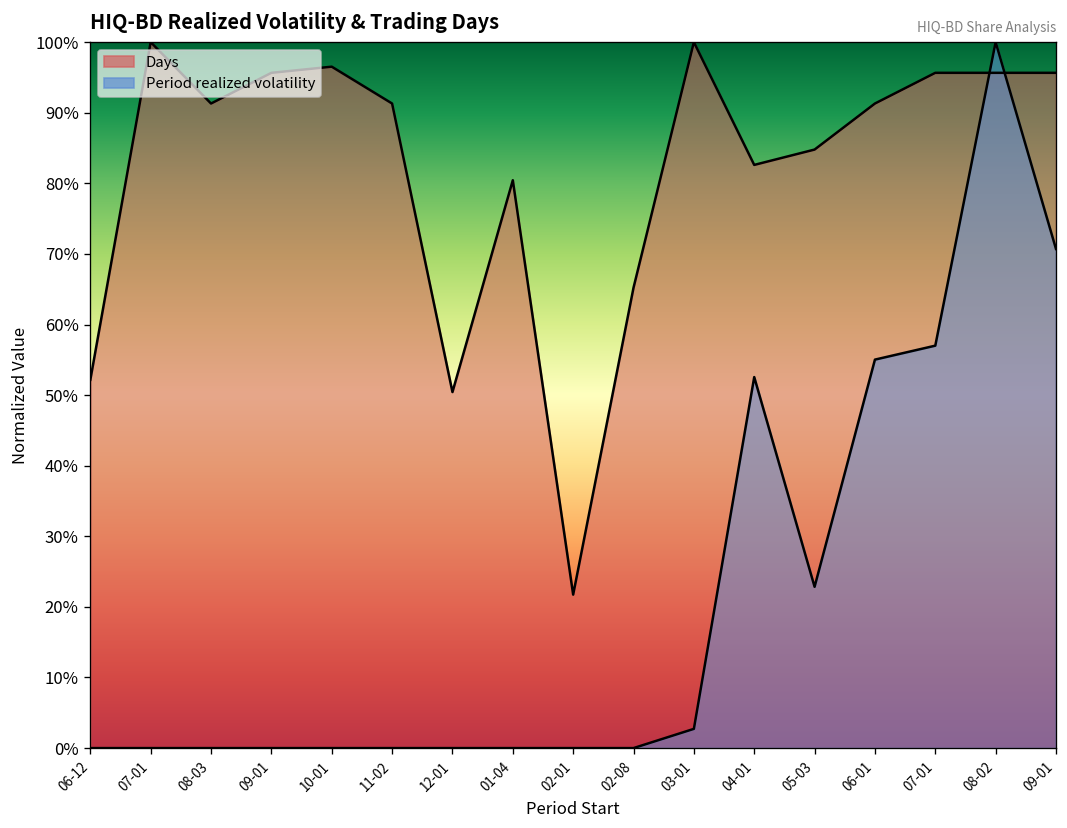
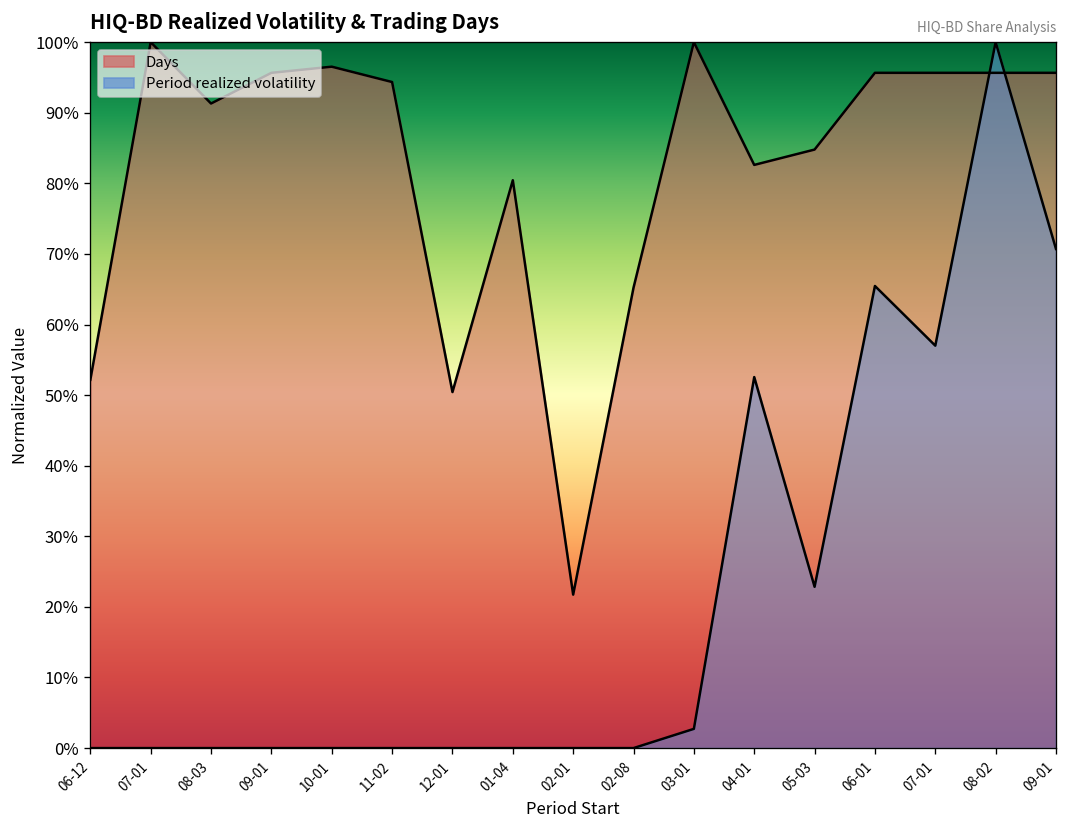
  {
    "Days": {
      "06-12": "52%",
      "08-03": "91%",
      "10-01": "97%",
-     "11-02": "91%",
+     "11-02": "94%",
      "12-01": "50%",
      "01-04": "80%",
      "02-01": "22%",
      "02-08": "65%",
      "03-01": "100%",
      "04-01": "83%",
      "05-03": "85%",
-     "06-01": "91%",
+     "06-01": "96%",
      "08-02": "96%"
    },
    "Period realized volatility": {
      "06-12": "0%",
      "08-03": "0%",
      "10-01": "0%",
      "11-02": "0%",
      "12-01": "0%",
      "01-04": "0%",
      "02-01": "0%",
      "02-08": "0%",
      "03-01": "3%",
      "04-01": "53%",
      "05-03": "23%",
-     "06-01": "55%",
+     "06-01": "65%",
      "08-02": "100%"
    }
  }
